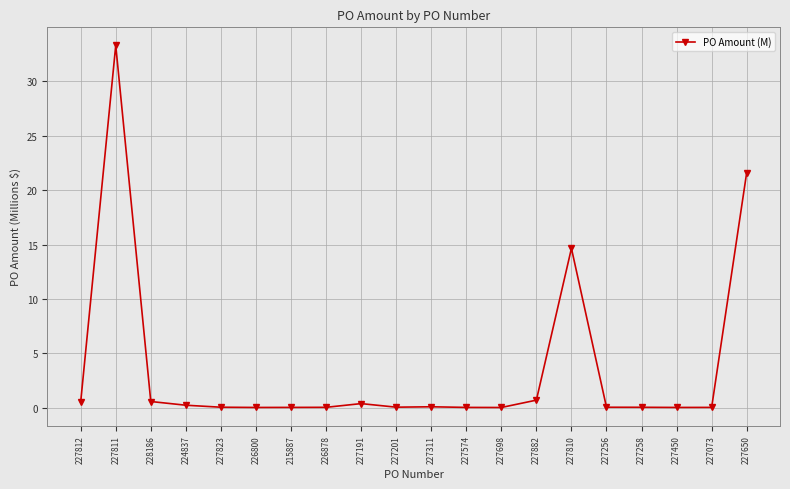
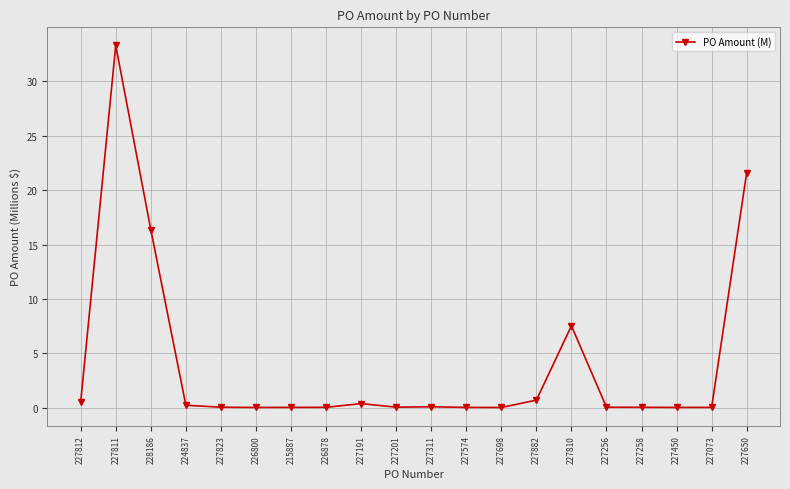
  {
    "227812": 0.5,
    "227811": 33.3,
-   "228186": 0.6,
+   "228186": 16.4,
    "224837": 0.2,
    "227823": 0.0,
    "226800": 0.0,
    "215887": 0.0,
    "226878": 0.0,
    "227191": 0.4,
    "227201": 0.0,
    "227311": 0.1,
    "227574": 0.0,
    "227698": 0.0,
    "227882": 0.7,
-   "227810": 14.6,
+   "227810": 7.5,
    "227256": 0.0,
    "227258": 0.0,
    "227450": 0.0,
    "227073": 0.0,
    "227650": 21.6
  }
